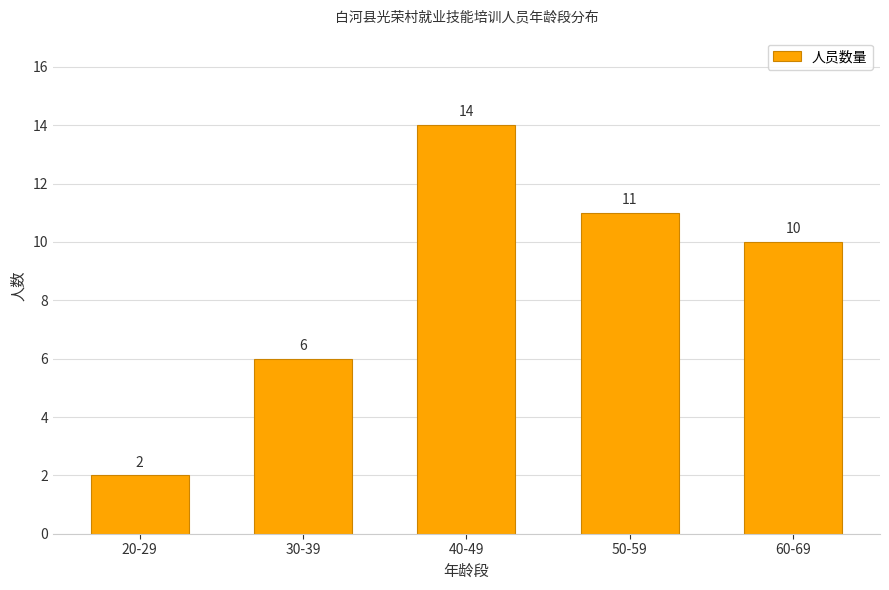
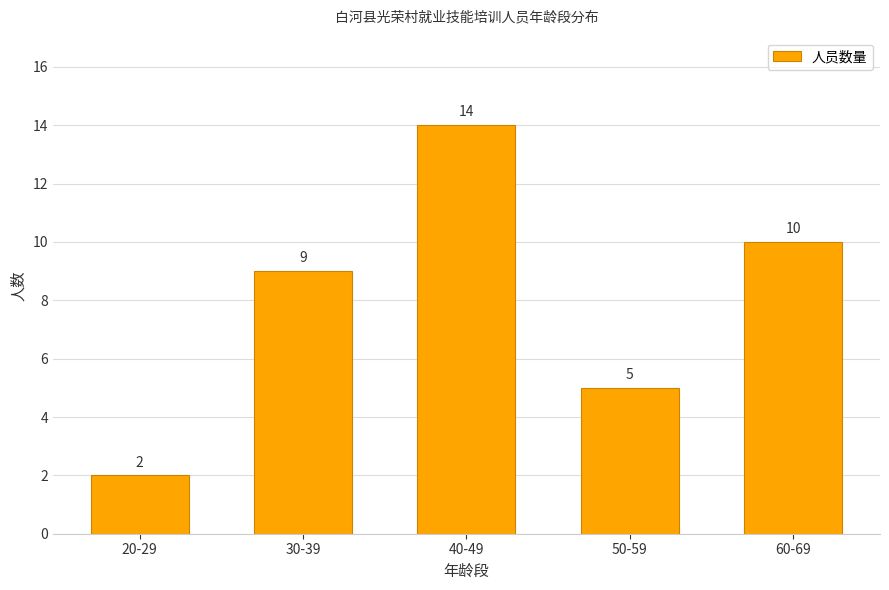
  {
    "20-29": 2,
-   "30-39": 6,
+   "30-39": 9,
    "40-49": 14,
-   "50-59": 11,
+   "50-59": 5,
    "60-69": 10
  }
